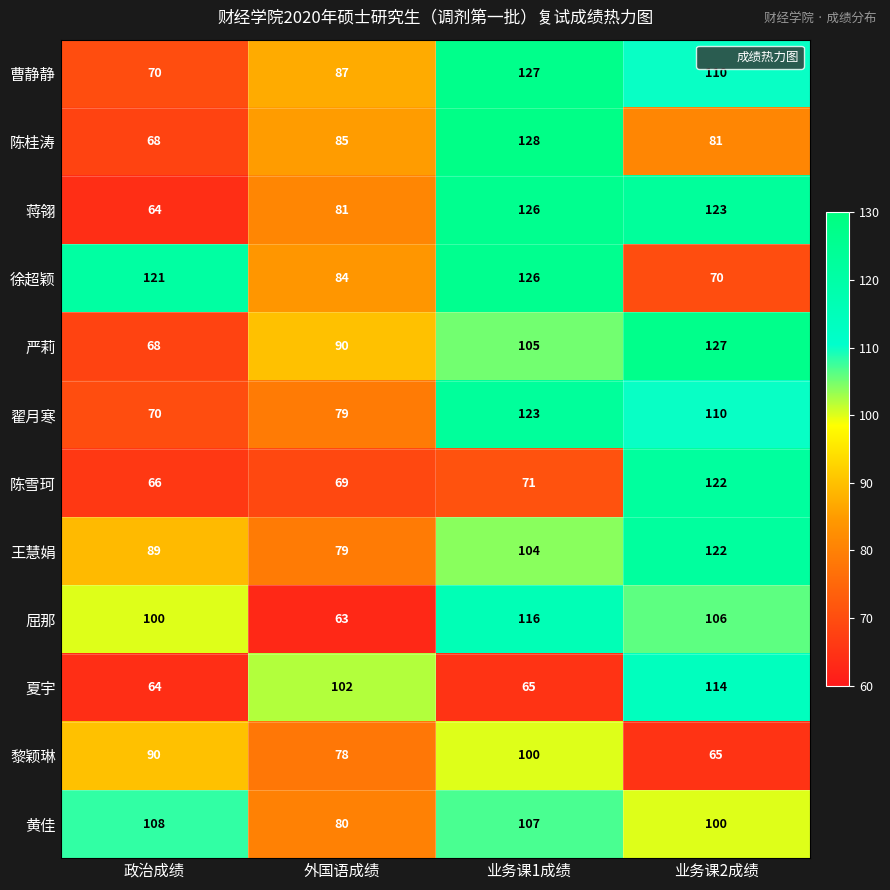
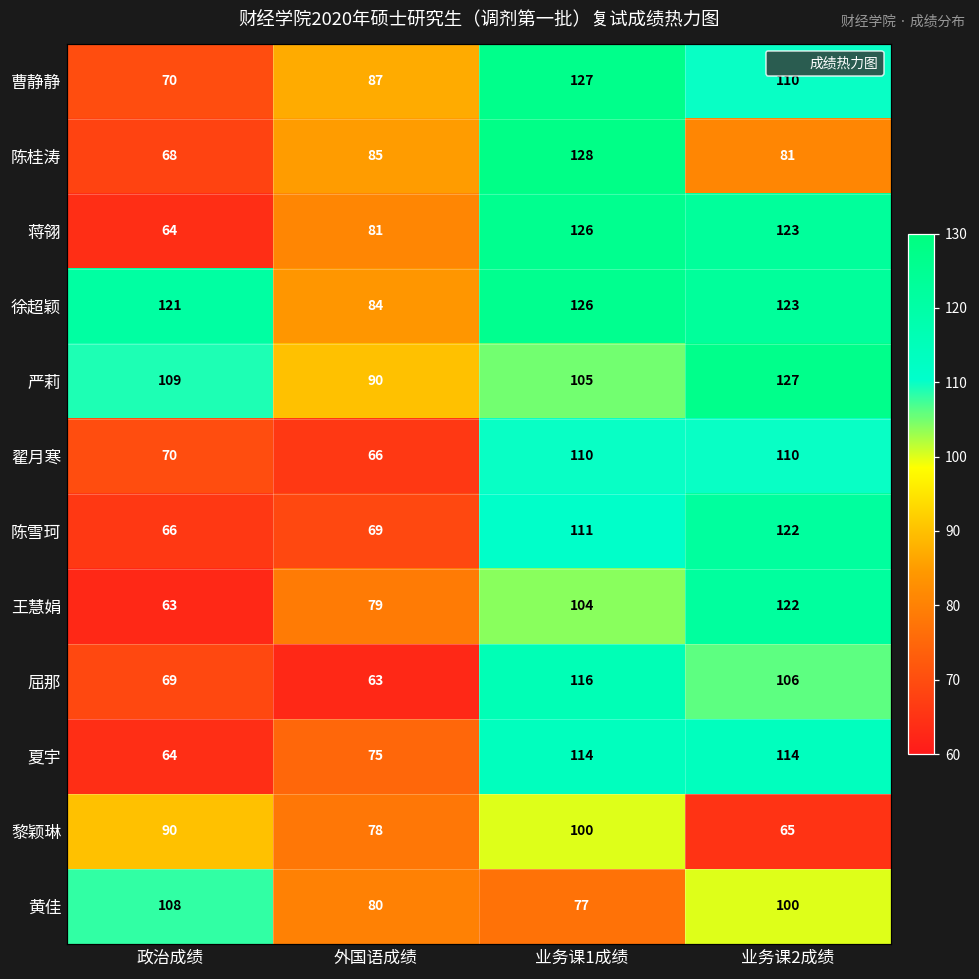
  {
    "曹静静": {
      "政治成绩": 70,
      "外国语成绩": 87,
      "业务课1成绩": 127
    },
    "陈桂涛": {
      "政治成绩": 68,
      "外国语成绩": 85,
      "业务课1成绩": 128,
      "业务课2成绩": 81
    },
    "蒋翎": {
      "政治成绩": 64,
      "外国语成绩": 81,
      "业务课1成绩": 126,
      "业务课2成绩": 123
    },
    "徐超颖": {
      "政治成绩": 121,
      "外国语成绩": 84,
      "业务课1成绩": 126,
-     "业务课2成绩": 70
+     "业务课2成绩": 123
    },
    "严莉": {
-     "政治成绩": 68,
+     "政治成绩": 109,
      "外国语成绩": 90,
      "业务课1成绩": 105,
      "业务课2成绩": 127
    },
    "翟月寒": {
      "政治成绩": 70,
-     "外国语成绩": 79,
-     "业务课1成绩": 123,
+     "外国语成绩": 66,
+     "业务课1成绩": 110,
      "业务课2成绩": 110
    },
    "陈雪珂": {
      "政治成绩": 66,
      "外国语成绩": 69,
-     "业务课1成绩": 71,
+     "业务课1成绩": 111,
      "业务课2成绩": 122
    },
    "王慧娟": {
-     "政治成绩": 89,
+     "政治成绩": 63,
      "外国语成绩": 79,
      "业务课1成绩": 104,
      "业务课2成绩": 122
    },
    "屈那": {
-     "政治成绩": 100,
+     "政治成绩": 69,
      "外国语成绩": 63,
      "业务课1成绩": 116,
      "业务课2成绩": 106
    },
    "夏宇": {
      "政治成绩": 64,
-     "外国语成绩": 102,
-     "业务课1成绩": 65,
+     "外国语成绩": 75,
+     "业务课1成绩": 114,
      "业务课2成绩": 114
    },
    "黎颖琳": {
      "政治成绩": 90,
      "外国语成绩": 78,
      "业务课1成绩": 100,
      "业务课2成绩": 65
    },
    "黄佳": {
      "政治成绩": 108,
      "外国语成绩": 80,
-     "业务课1成绩": 107,
+     "业务课1成绩": 77,
      "业务课2成绩": 100
    }
  }
